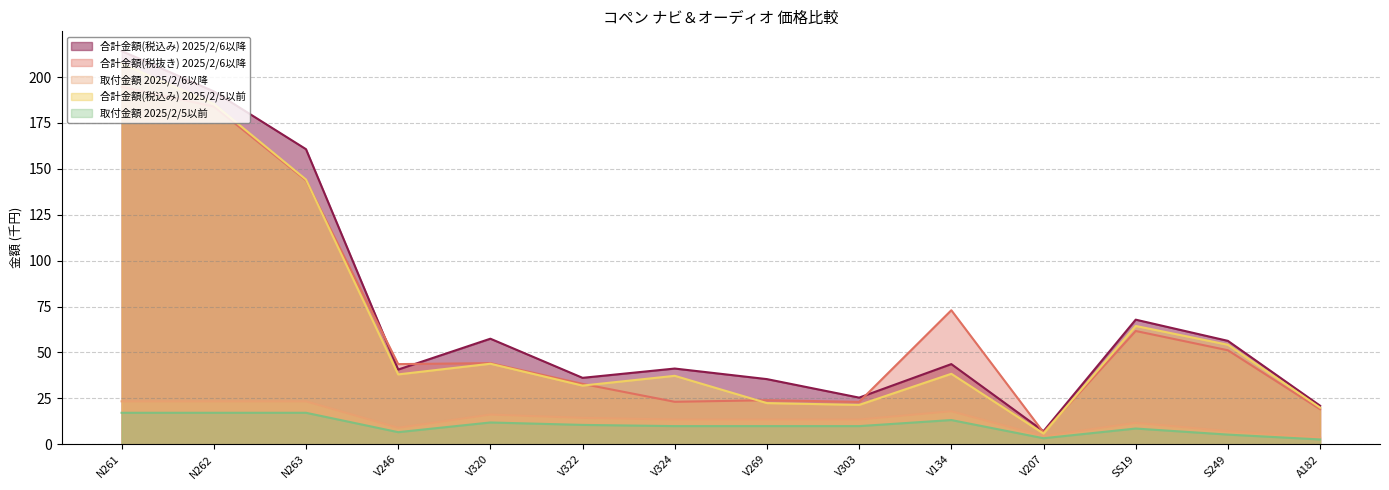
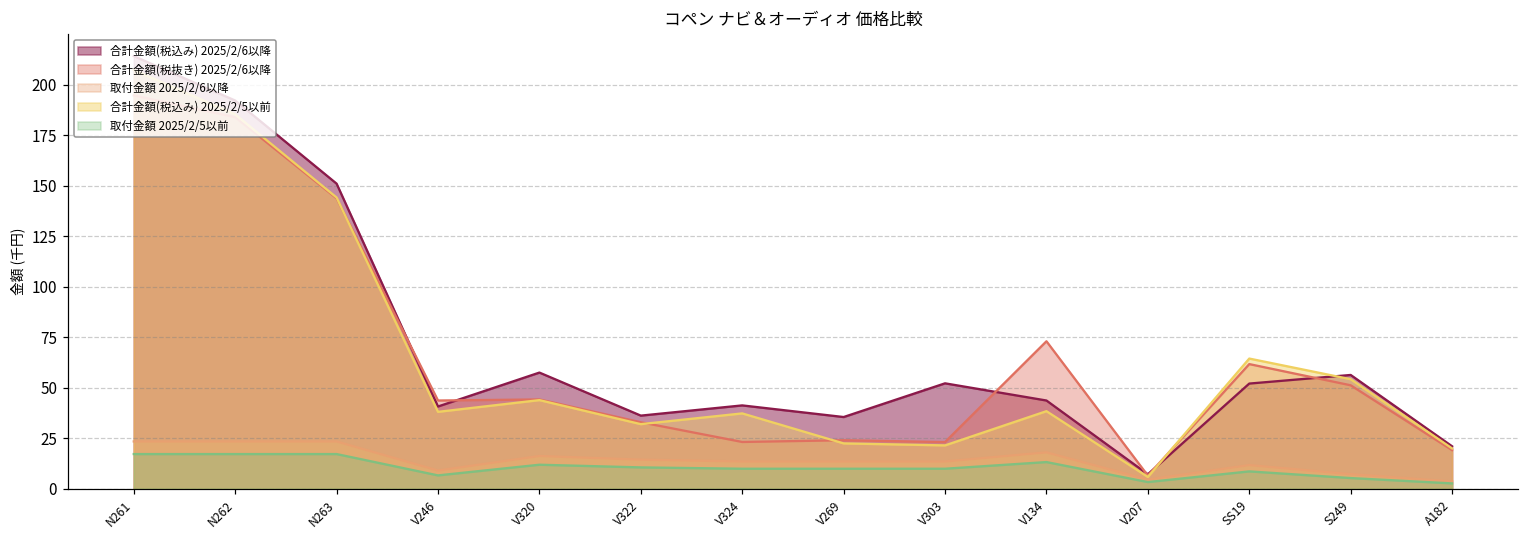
  {
    "合計金額(税込み) 2025/2/6以降": {
-     "N263": 161,
+     "N263": 151,
      "V246": 41,
      "V320": 57,
      "V322": 36,
      "V324": 41,
      "V269": 35,
-     "V303": 25,
+     "V303": 52,
      "V134": 44,
-     "SS19": 68,
+     "SS19": 52,
      "S249": 56
    }
  }
